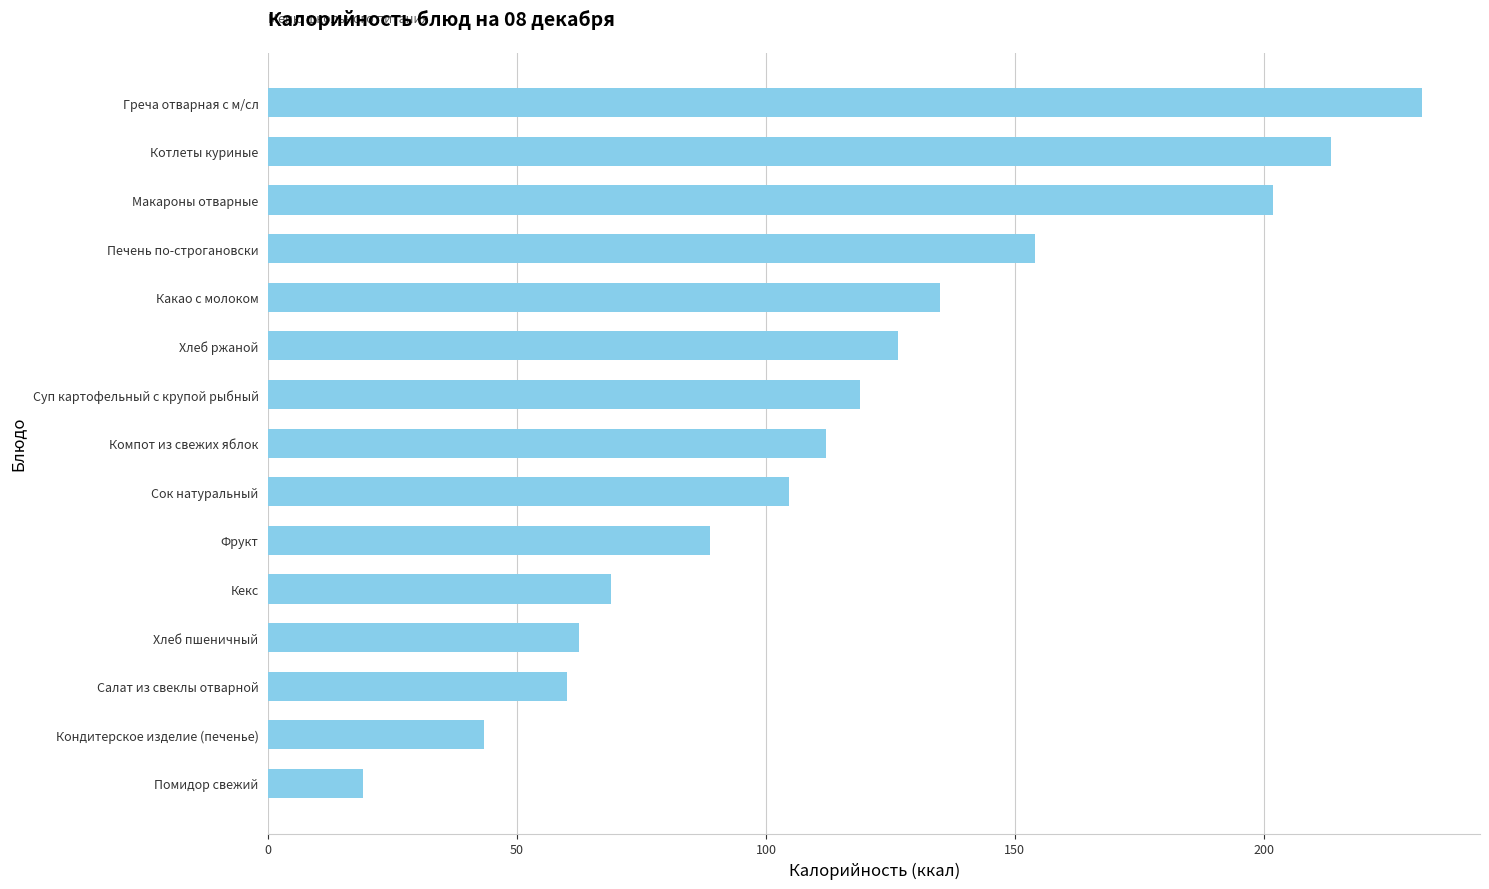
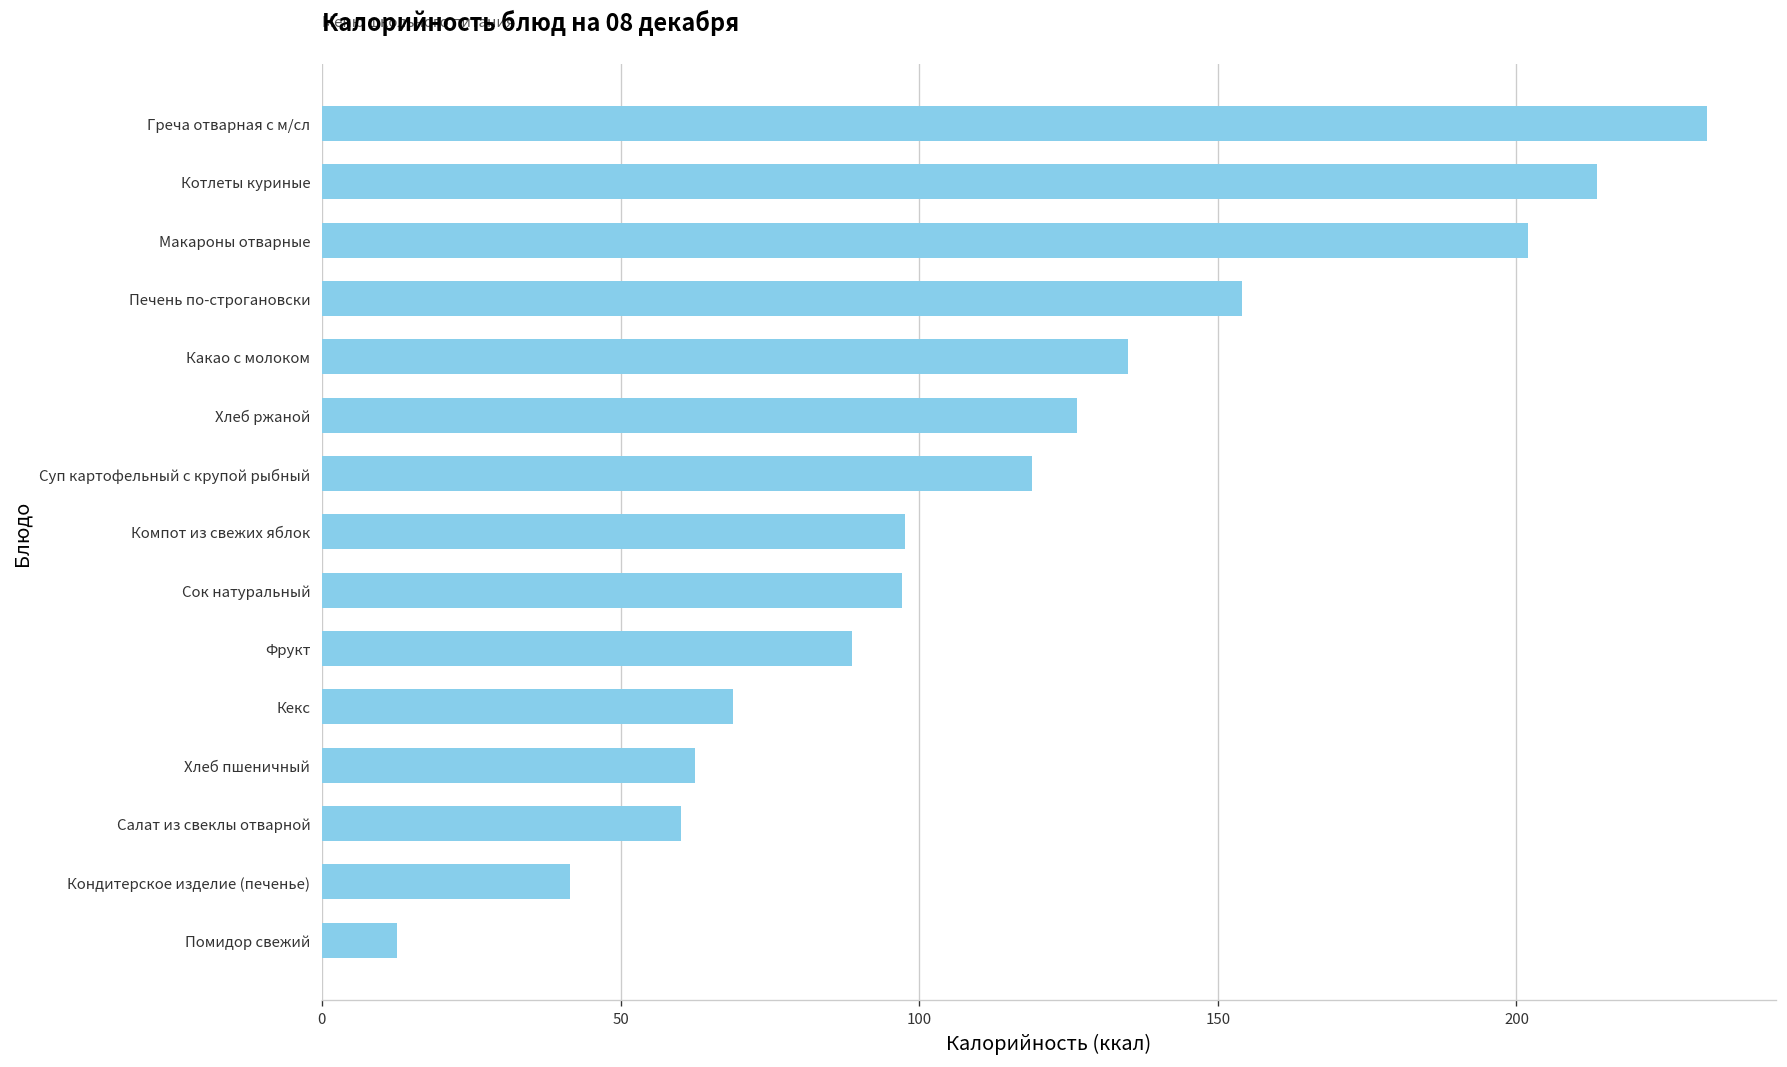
  {
    "Греча отварная с м/сл": 232,
    "Котлеты куриные": 213,
    "Макароны отварные": 202,
    "Печень по-строгановски": 154,
    "Какао с молоком": 135,
    "Хлеб ржаной": 126,
    "Суп картофельный с крупой рыбный": 119,
-   "Компот из свежих яблок": 112,
-   "Сок натуральный": 105,
+   "Компот из свежих яблок": 98,
+   "Сок натуральный": 97,
    "Фрукт": 89,
    "Кекс": 69,
    "Хлеб пшеничный": 62,
    "Салат из свеклы отварной": 60,
-   "Кондитерское изделие (печенье)": 43,
-   "Помидор свежий": 19
+   "Кондитерское изделие (печенье)": 41,
+   "Помидор свежий": 13
  }
